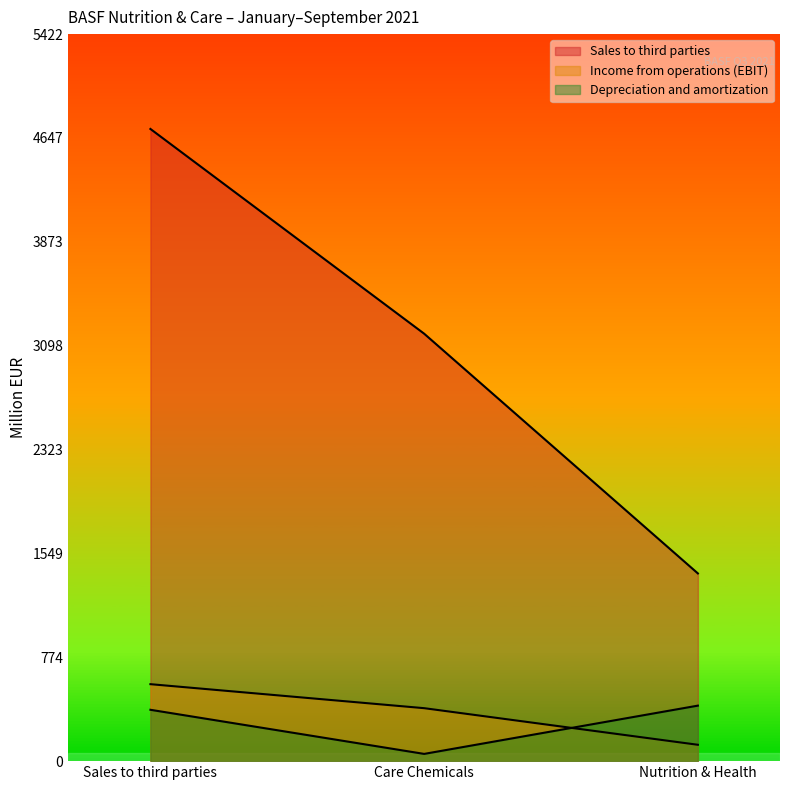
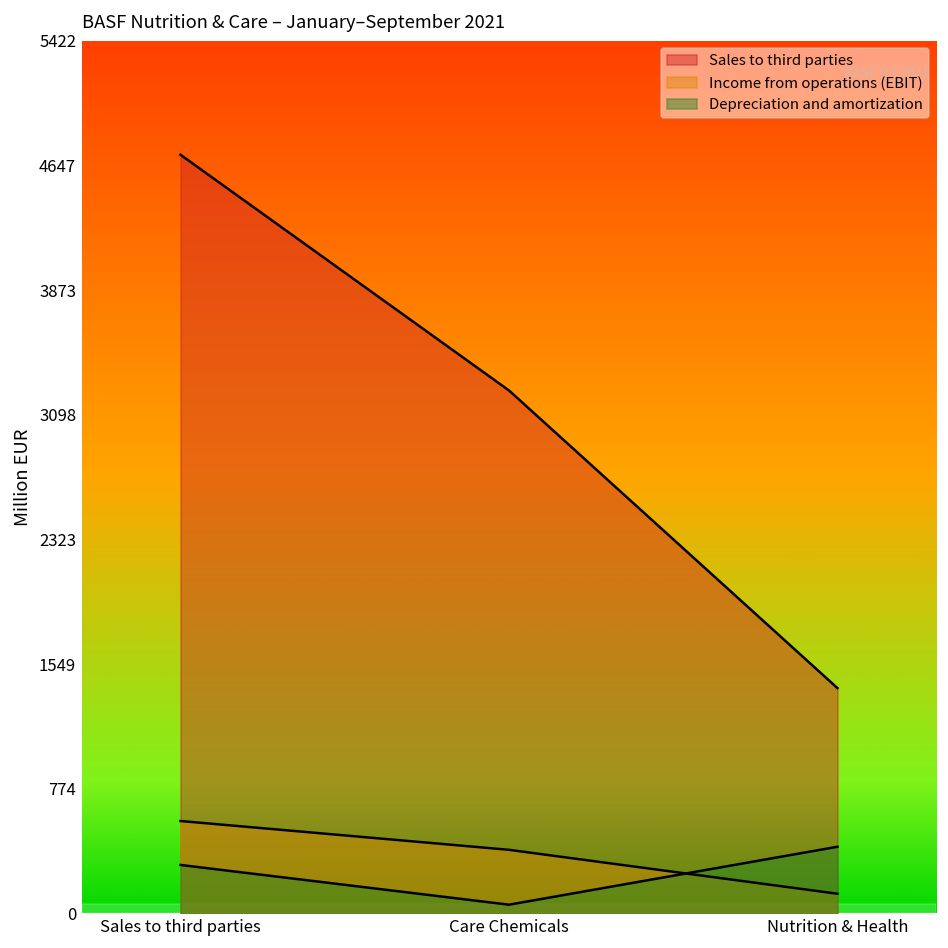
  {
    "Sales to third parties": {
      "Sales to third parties": 4720,
-     "Care Chemicals": 3190,
+     "Care Chemicals": 3250,
      "Nutrition & Health": 1400
    },
    "Income from operations (EBIT)": {
      "Sales to third parties": 570,
      "Care Chemicals": 400,
      "Nutrition & Health": 120
    },
    "Depreciation and amortization": {
-     "Sales to third parties": 380,
+     "Sales to third parties": 300,
      "Care Chemicals": 50,
      "Nutrition & Health": 410
    }
  }
